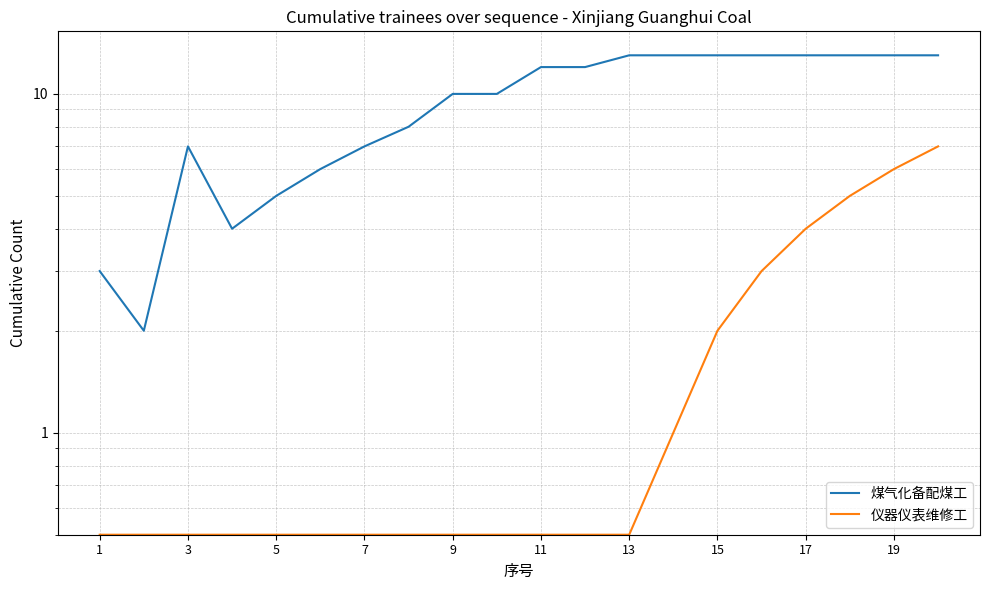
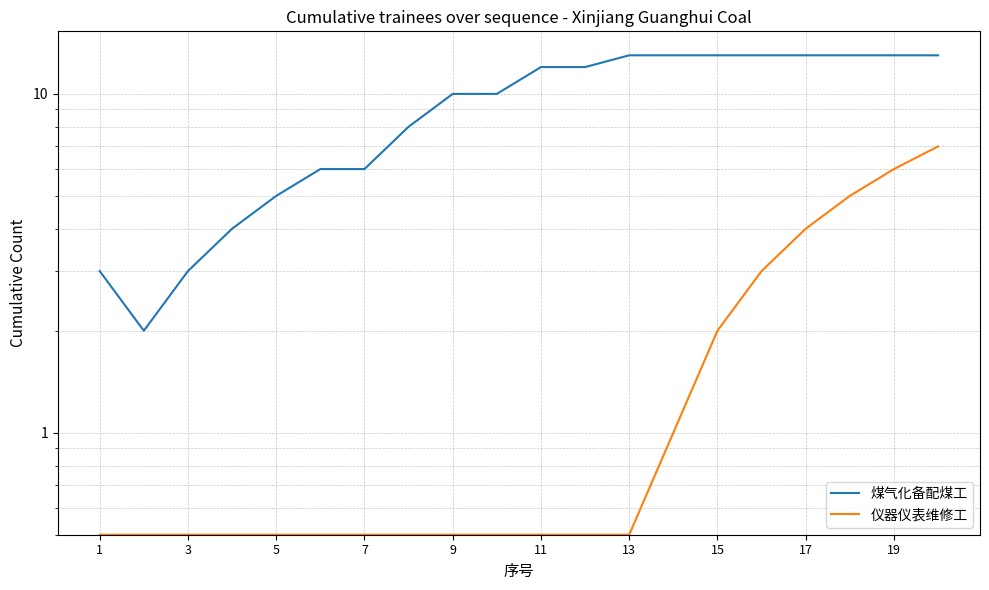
  {
    "煤气化备配煤工": {
      "1": 3,
-     "3": 7,
+     "3": 3,
      "5": 5,
-     "7": 7,
+     "7": 6,
      "9": 10,
      "11": 12,
      "13": 13,
      "15": 13,
      "17": 13,
      "19": 13
    },
    "仪器仪表维修工": {
      "1": 0.50,
      "3": 0.50,
      "5": 0.50,
      "7": 0.50,
      "9": 0.50,
      "11": 0.50,
      "13": 0.50,
      "15": 2,
      "17": 4,
      "19": 6
    }
  }
